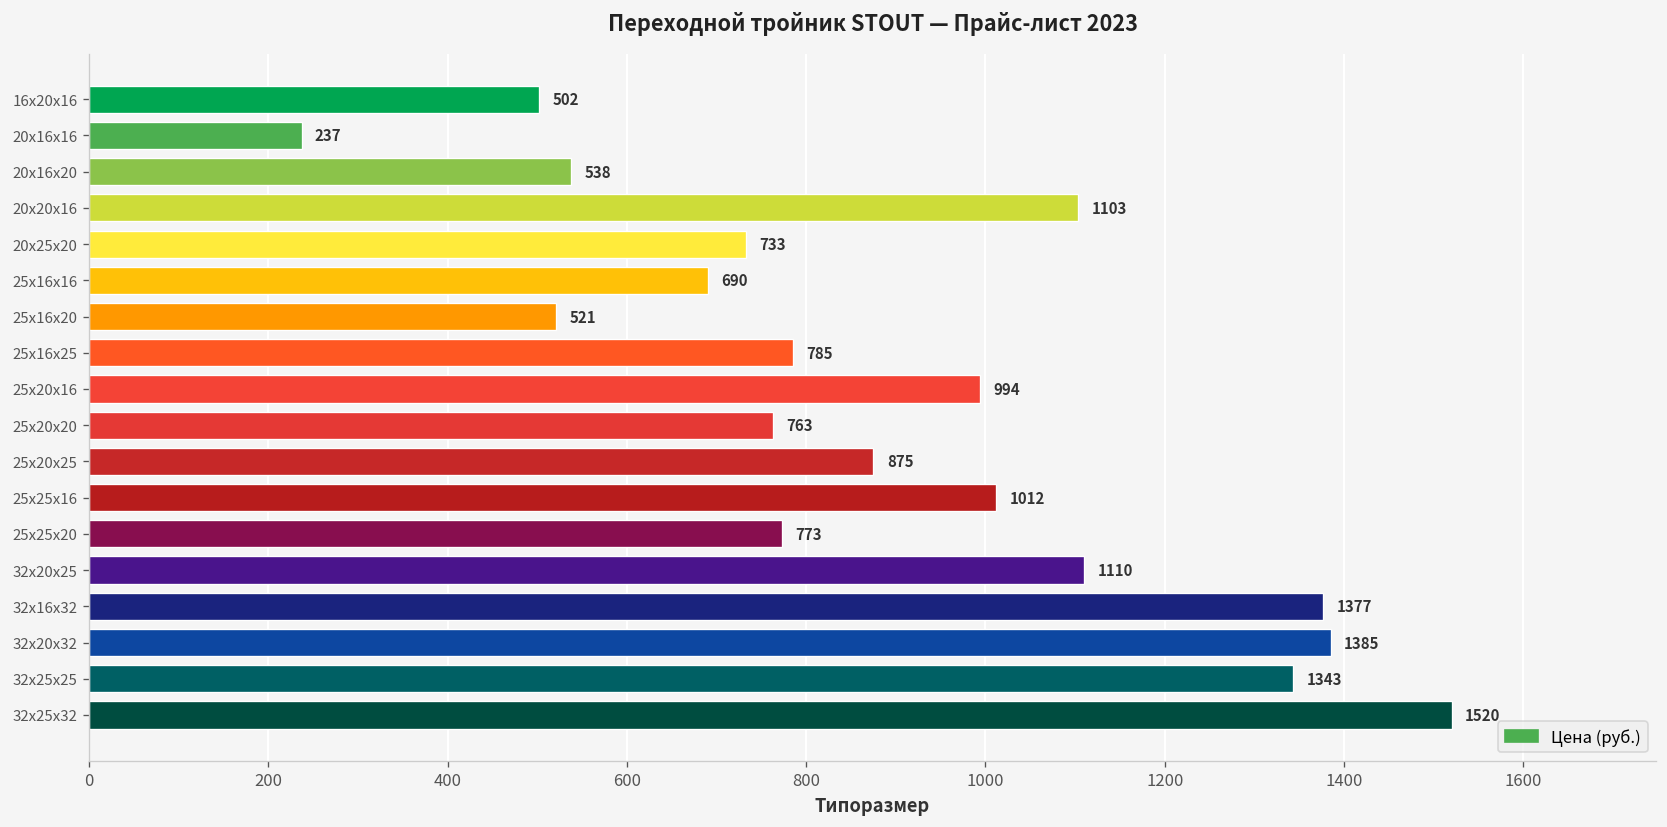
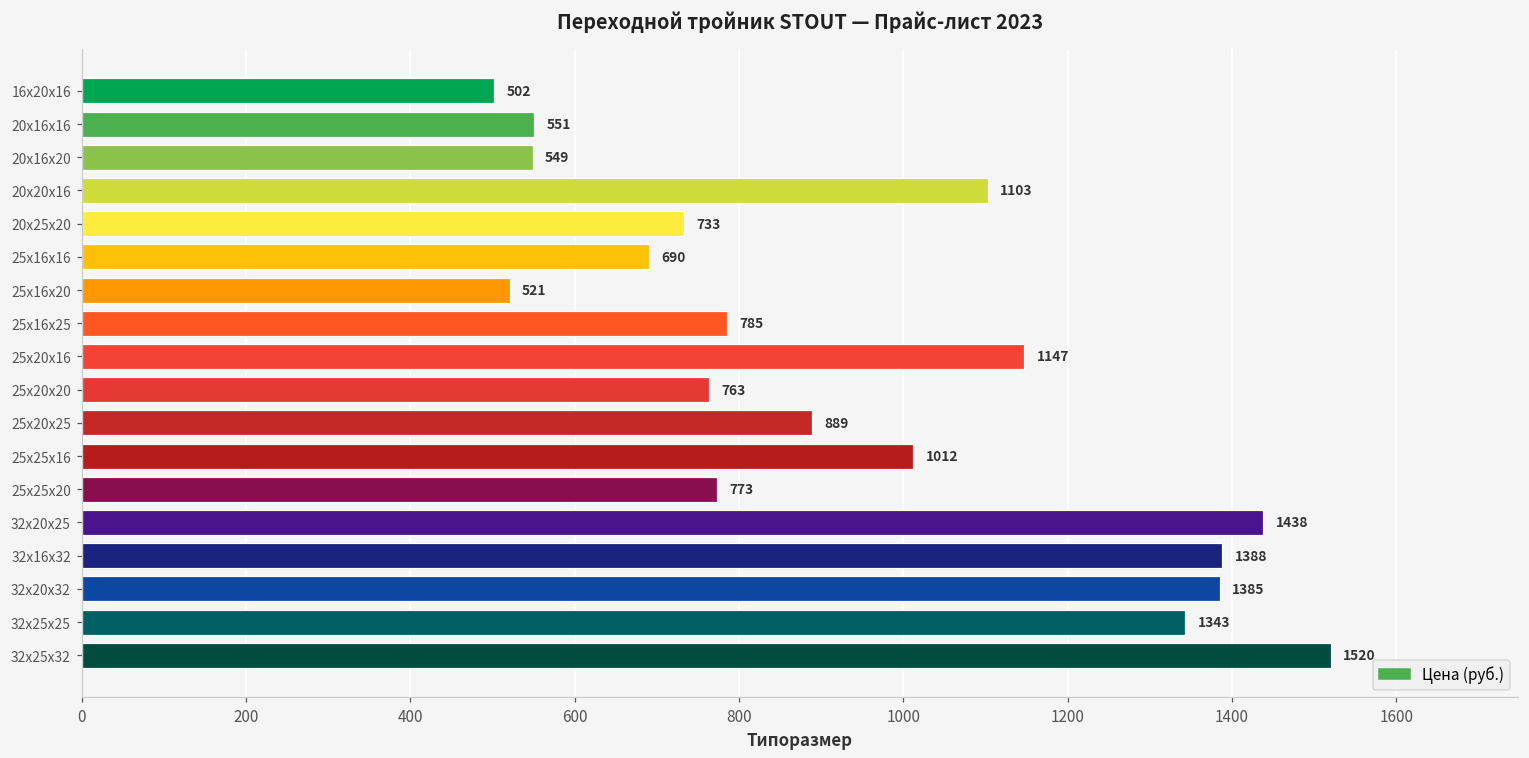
  {
    "16x20x16": 502,
-   "20x16x16": 237,
-   "20x16x20": 538,
+   "20x16x16": 551,
+   "20x16x20": 549,
    "20x20x16": 1103,
    "20x25x20": 733,
    "25x16x16": 690,
    "25x16x20": 521,
    "25x16x25": 785,
-   "25x20x16": 994,
+   "25x20x16": 1147,
    "25x20x20": 763,
-   "25x20x25": 875,
+   "25x20x25": 889,
    "25x25x16": 1012,
    "25x25x20": 773,
-   "32x20x25": 1110,
-   "32x16x32": 1377,
+   "32x20x25": 1438,
+   "32x16x32": 1388,
    "32x20x32": 1385,
    "32x25x25": 1343
  }
